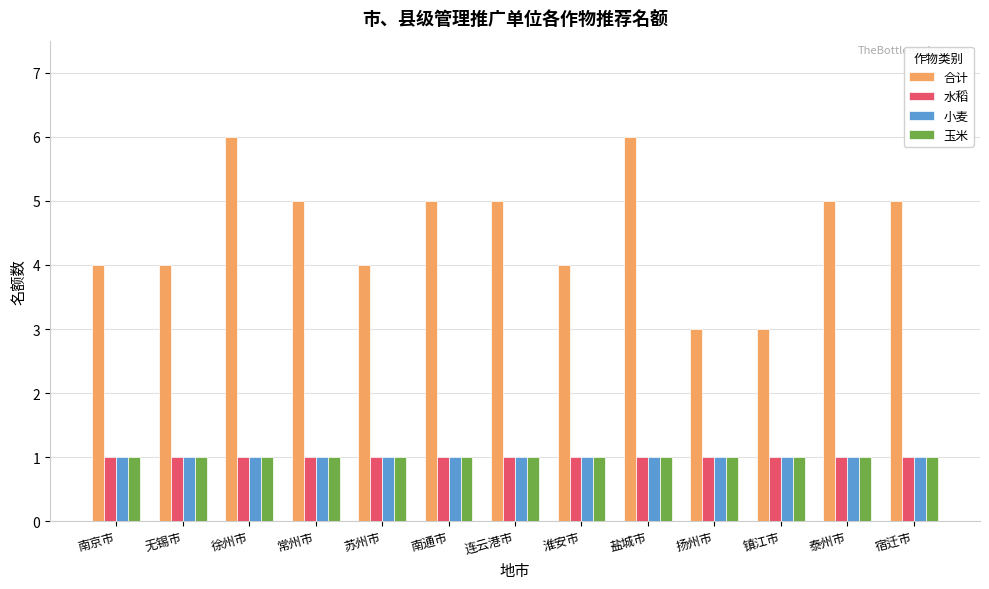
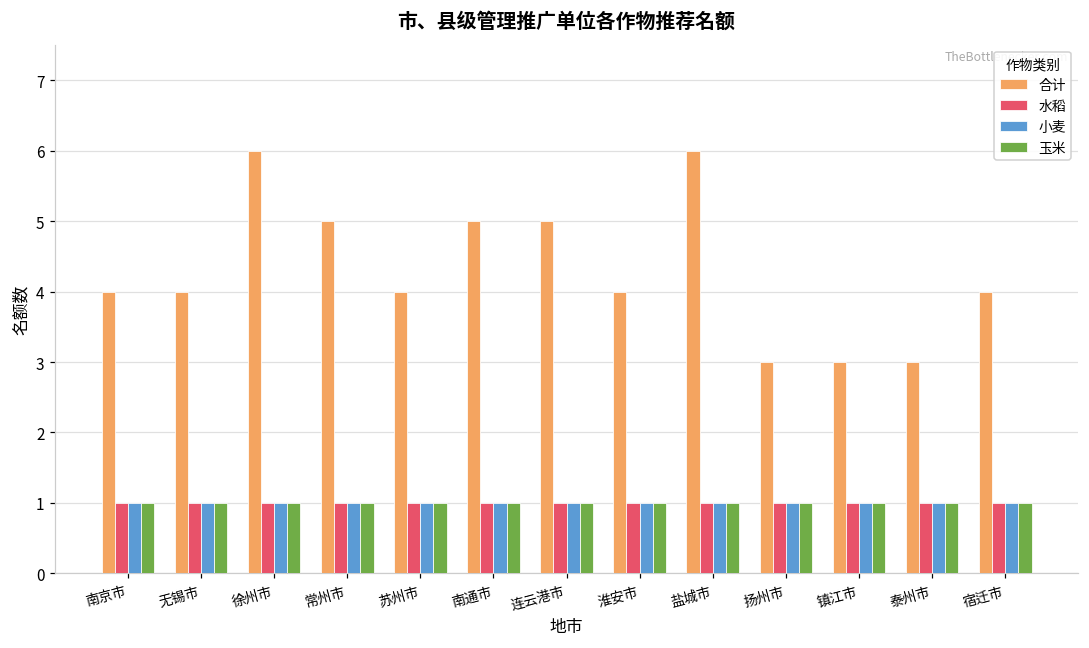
  {
    "合计": {
      "南京市": 4,
      "无锡市": 4,
      "徐州市": 6,
      "常州市": 5,
      "苏州市": 4,
      "南通市": 5,
      "连云港市": 5,
      "淮安市": 4,
      "盐城市": 6,
      "扬州市": 3,
      "镇江市": 3,
-     "泰州市": 5,
-     "宿迁市": 5
+     "泰州市": 3,
+     "宿迁市": 4
    },
    "水稻": {
      "南京市": 1,
      "无锡市": 1,
      "徐州市": 1,
      "常州市": 1,
      "苏州市": 1,
      "南通市": 1,
      "连云港市": 1,
      "淮安市": 1,
      "盐城市": 1,
      "扬州市": 1,
      "镇江市": 1,
      "泰州市": 1,
      "宿迁市": 1
    },
    "小麦": {
      "南京市": 1,
      "无锡市": 1,
      "徐州市": 1,
      "常州市": 1,
      "苏州市": 1,
      "南通市": 1,
      "连云港市": 1,
      "淮安市": 1,
      "盐城市": 1,
      "扬州市": 1,
      "镇江市": 1,
      "泰州市": 1,
      "宿迁市": 1
    },
    "玉米": {
      "南京市": 1,
      "无锡市": 1,
      "徐州市": 1,
      "常州市": 1,
      "苏州市": 1,
      "南通市": 1,
      "连云港市": 1,
      "淮安市": 1,
      "盐城市": 1,
      "扬州市": 1,
      "镇江市": 1,
      "泰州市": 1,
      "宿迁市": 1
    }
  }
